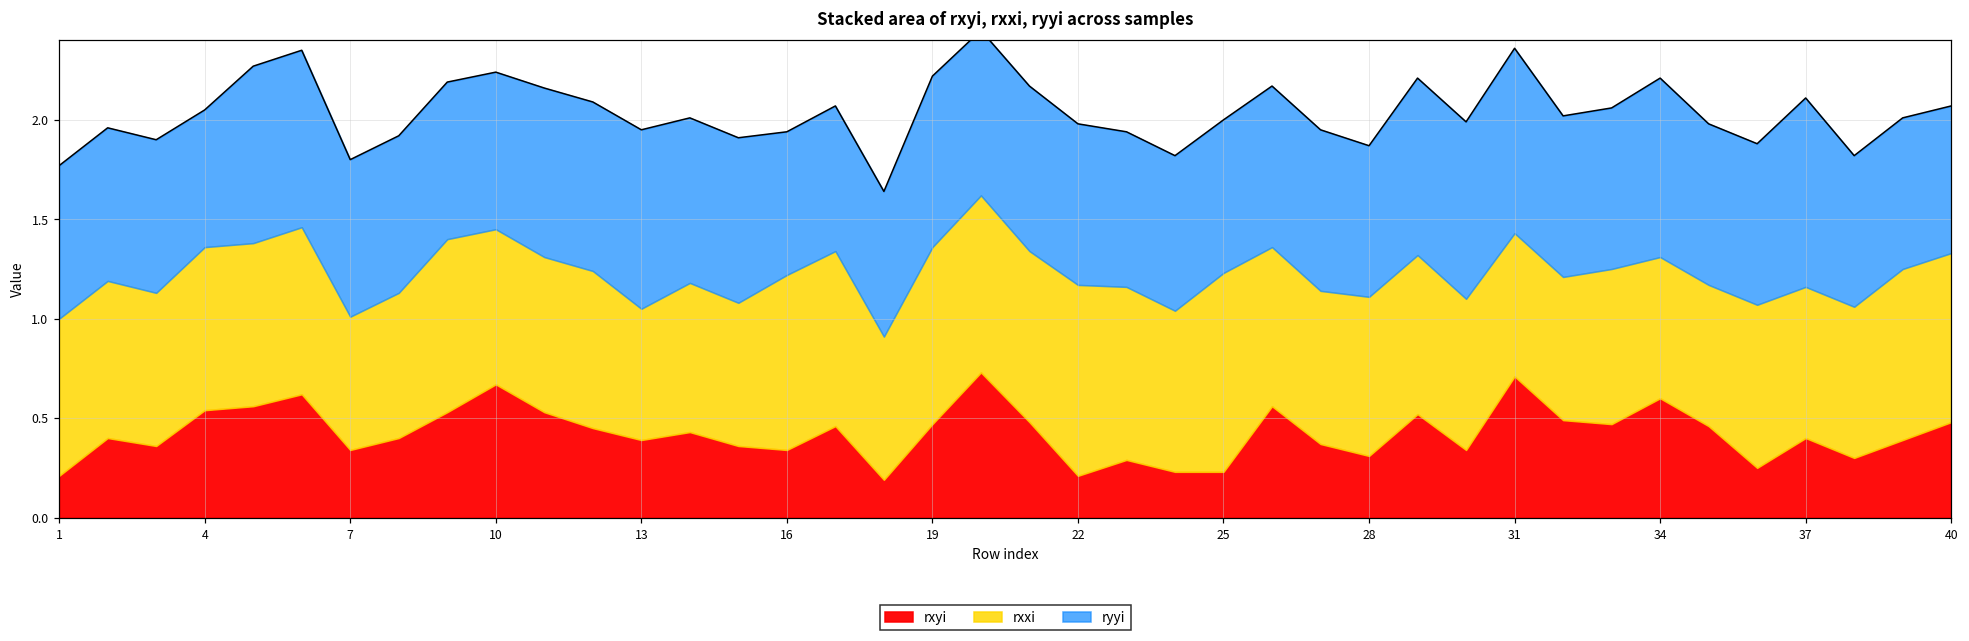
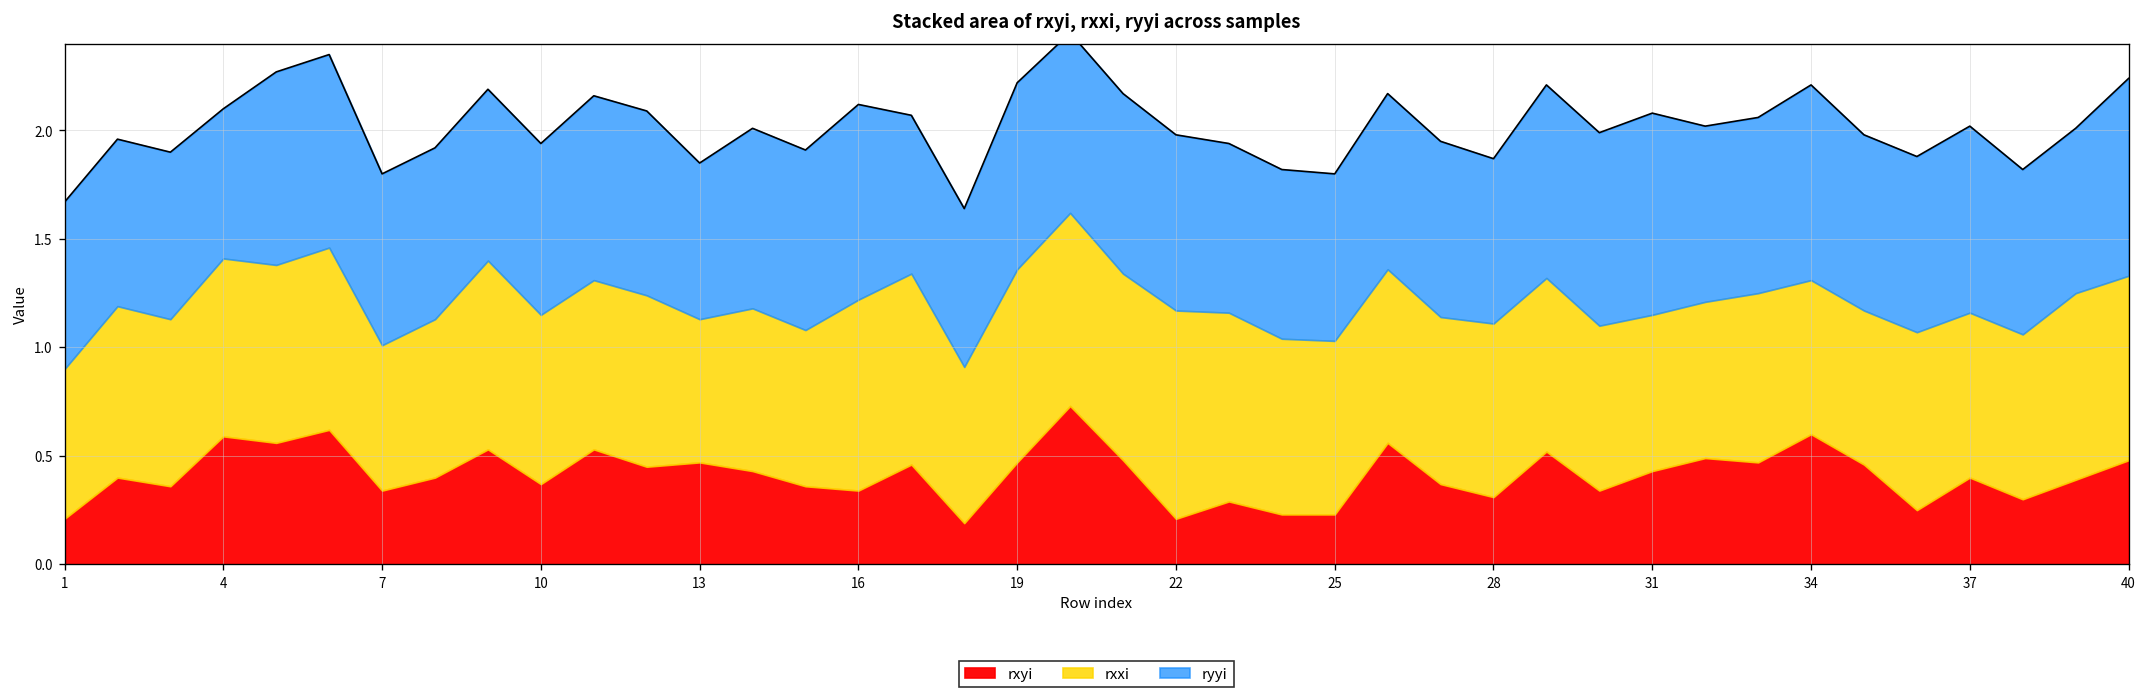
  {
    "rxyi": {
      "1": 0.21,
-     "4": 0.54,
+     "4": 0.59,
      "7": 0.34,
-     "10": 0.67,
-     "13": 0.39,
+     "10": 0.37,
+     "13": 0.47,
      "16": 0.34,
      "19": 0.47,
      "22": 0.21,
      "25": 0.23,
      "28": 0.31,
-     "31": 0.71,
+     "31": 0.43,
      "34": 0.60,
      "37": 0.40,
      "40": 0.48
    },
    "rxxi": {
-     "1": 0.79,
+     "1": 0.69,
      "4": 0.82,
      "7": 0.67,
      "10": 0.78,
      "13": 0.66,
      "16": 0.88,
      "19": 0.89,
      "22": 0.96,
-     "25": 1.0,
+     "25": 0.8,
      "28": 0.80,
      "31": 0.72,
      "34": 0.71,
      "37": 0.76,
      "40": 0.85
    },
    "ryyi": {
      "1": 0.77,
      "4": 0.69,
      "7": 0.79,
      "10": 0.79,
-     "13": 0.90,
-     "16": 0.72,
+     "13": 0.72,
+     "16": 0.90,
      "19": 0.86,
      "22": 0.81,
      "25": 0.77,
      "28": 0.76,
      "31": 0.93,
      "34": 0.90,
-     "37": 0.95,
-     "40": 0.74
+     "37": 0.86,
+     "40": 0.91
    }
  }
